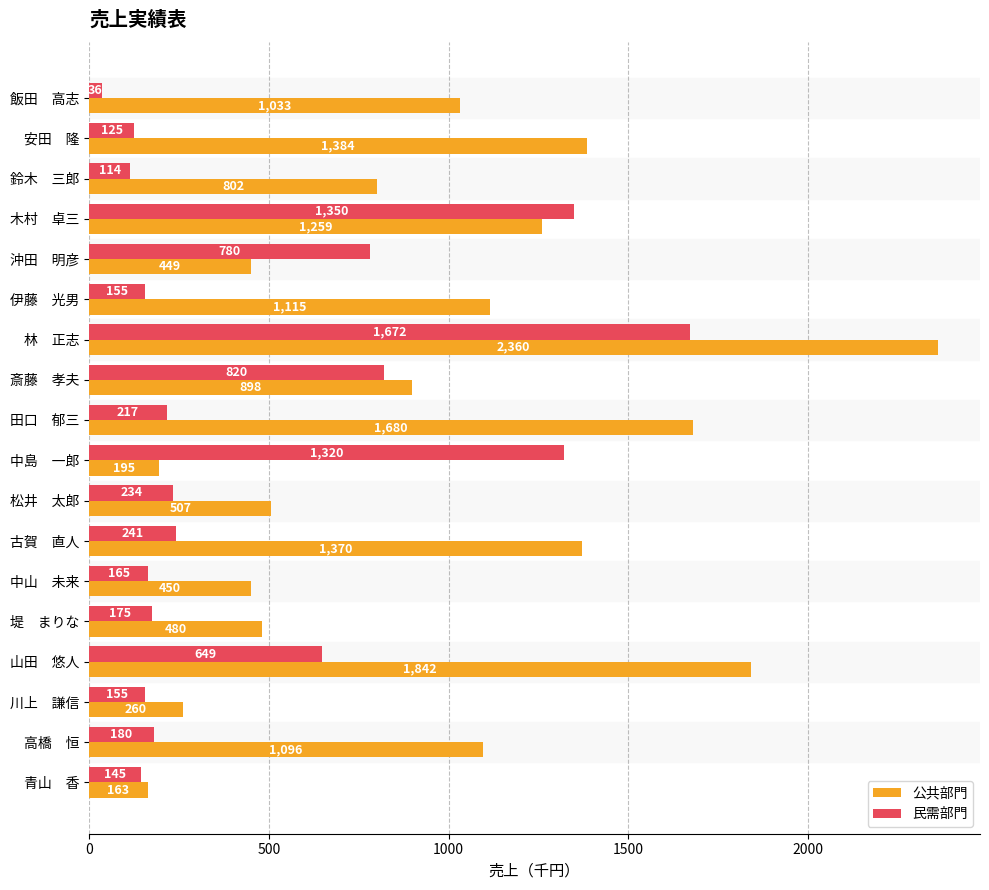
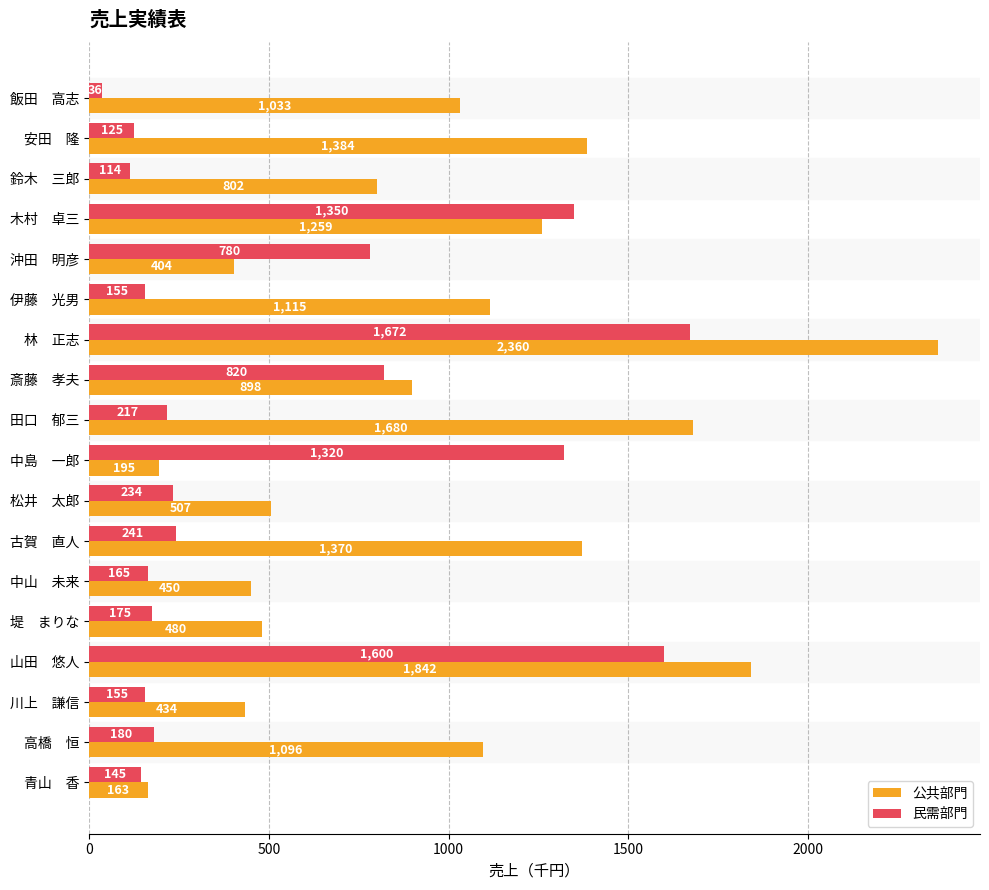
  {
    "公共部門": {
      "飯田 高志": "1,033",
      "安田 隆": "1,384",
      "鈴木 三郎": "802",
      "木村 卓三": "1,259",
-     "沖田 明彦": "449",
+     "沖田 明彦": "404",
      "伊藤 光男": "1,115",
      "林 正志": "2,360",
      "斎藤 孝夫": "898",
      "田口 郁三": "1,680",
      "中島 一郎": "195",
      "松井 太郎": "507",
      "古賀 直人": "1,370",
      "中山 未来": "450",
      "堤 まりな": "480",
      "山田 悠人": "1,842",
-     "川上 謙信": "260",
+     "川上 謙信": "434",
      "高橋 恒": "1,096",
      "青山 香": "163"
    },
    "民需部門": {
      "飯田 高志": "36",
      "安田 隆": "125",
      "鈴木 三郎": "114",
      "木村 卓三": "1,350",
      "沖田 明彦": "780",
      "伊藤 光男": "155",
      "林 正志": "1,672",
      "斎藤 孝夫": "820",
      "田口 郁三": "217",
      "中島 一郎": "1,320",
      "松井 太郎": "234",
      "古賀 直人": "241",
      "中山 未来": "165",
      "堤 まりな": "175",
-     "山田 悠人": "649",
+     "山田 悠人": "1,600",
      "川上 謙信": "155",
      "高橋 恒": "180",
      "青山 香": "145"
    }
  }
